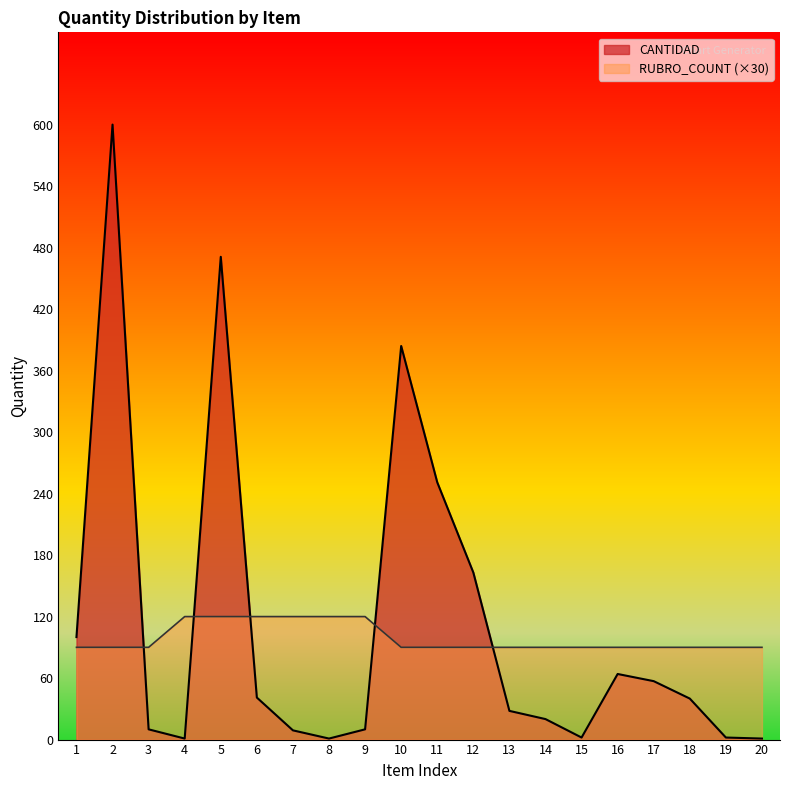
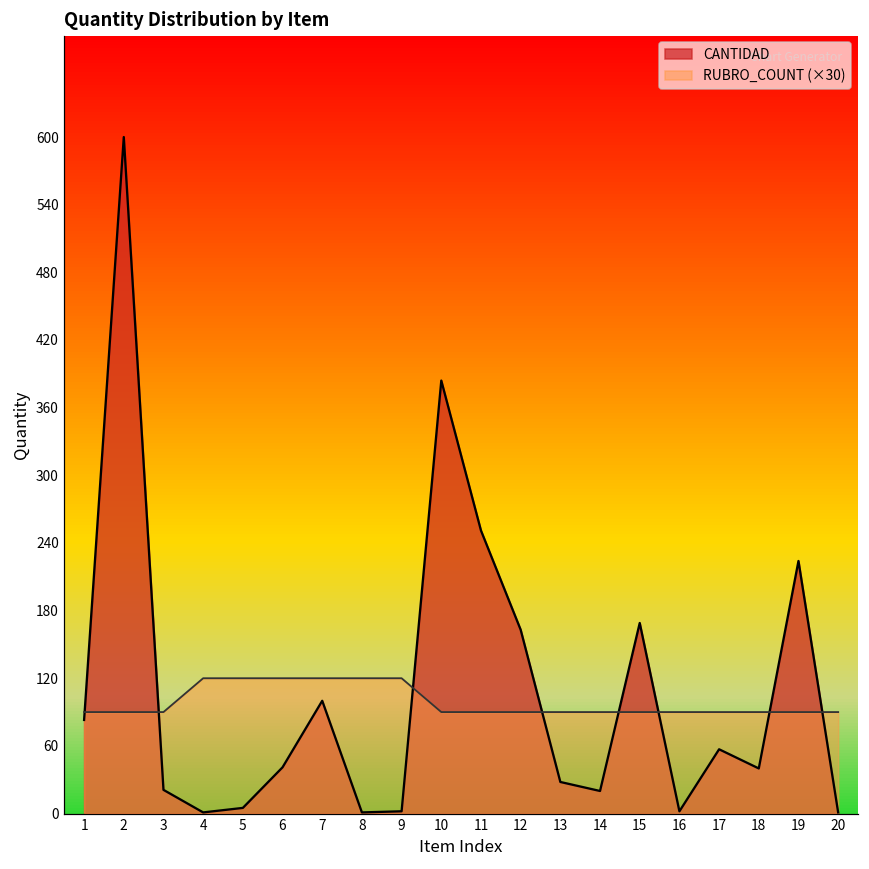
  {
    "CANTIDAD": {
-     "1": 100,
+     "1": 83,
      "2": 600,
-     "3": 10,
+     "3": 21,
      "4": 1,
-     "5": 471,
+     "5": 5,
      "6": 41,
-     "7": 9,
+     "7": 100,
      "8": 1,
-     "9": 10,
+     "9": 2,
      "10": 384,
      "11": 251,
      "12": 163,
      "13": 28,
      "14": 20,
-     "15": 2,
-     "16": 64,
+     "15": 169,
+     "16": 2,
      "17": 57,
      "18": 40,
-     "19": 2,
+     "19": 224,
      "20": 1
    },
    "RUBRO_COUNT (×30)": {
      "1": 90,
      "2": 90,
      "3": 90,
      "4": 120,
      "5": 120,
      "6": 120,
      "7": 120,
      "8": 120,
      "9": 120,
      "10": 90,
      "11": 90,
      "12": 90,
      "13": 90,
      "14": 90,
      "15": 90,
      "16": 90,
      "17": 90,
      "18": 90,
      "19": 90,
      "20": 90
    }
  }
